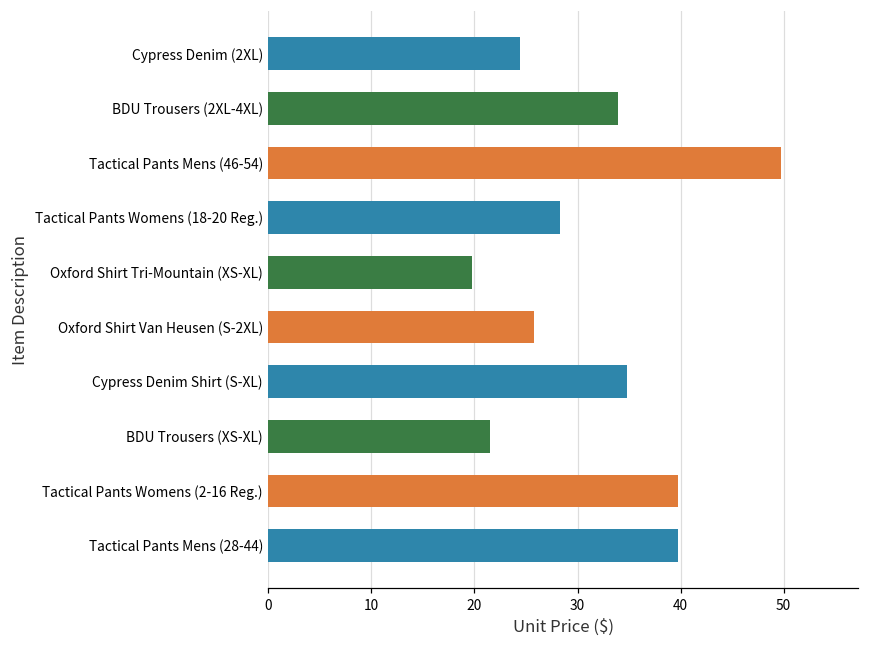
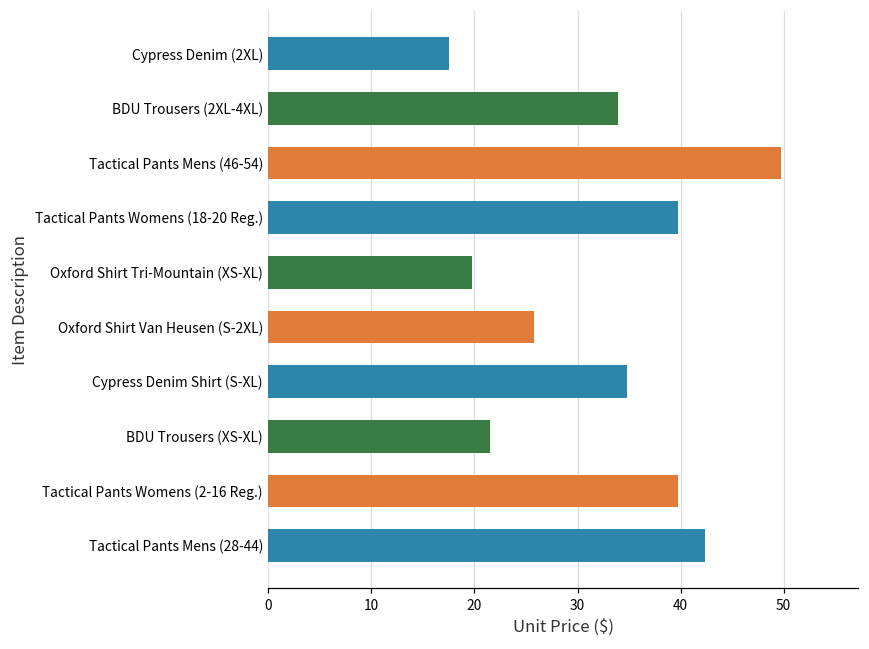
  {
-   "Cypress Denim (2XL)": 24,
+   "Cypress Denim (2XL)": 18,
    "BDU Trousers (2XL-4XL)": 34,
    "Tactical Pants Mens (46-54)": 50,
-   "Tactical Pants Womens (18-20 Reg.)": 28,
+   "Tactical Pants Womens (18-20 Reg.)": 40,
    "Oxford Shirt Tri-Mountain (XS-XL)": 20,
    "Oxford Shirt Van Heusen (S-2XL)": 26,
    "Cypress Denim Shirt (S-XL)": 35,
    "BDU Trousers (XS-XL)": 22,
    "Tactical Pants Womens (2-16 Reg.)": 40,
-   "Tactical Pants Mens (28-44)": 40
+   "Tactical Pants Mens (28-44)": 42
  }
